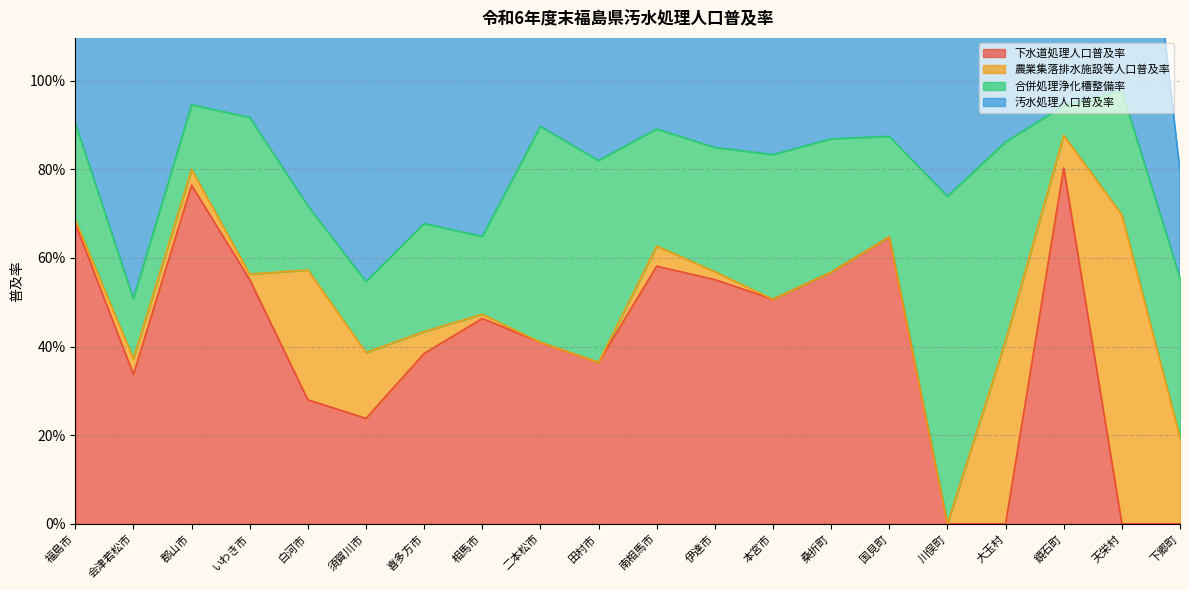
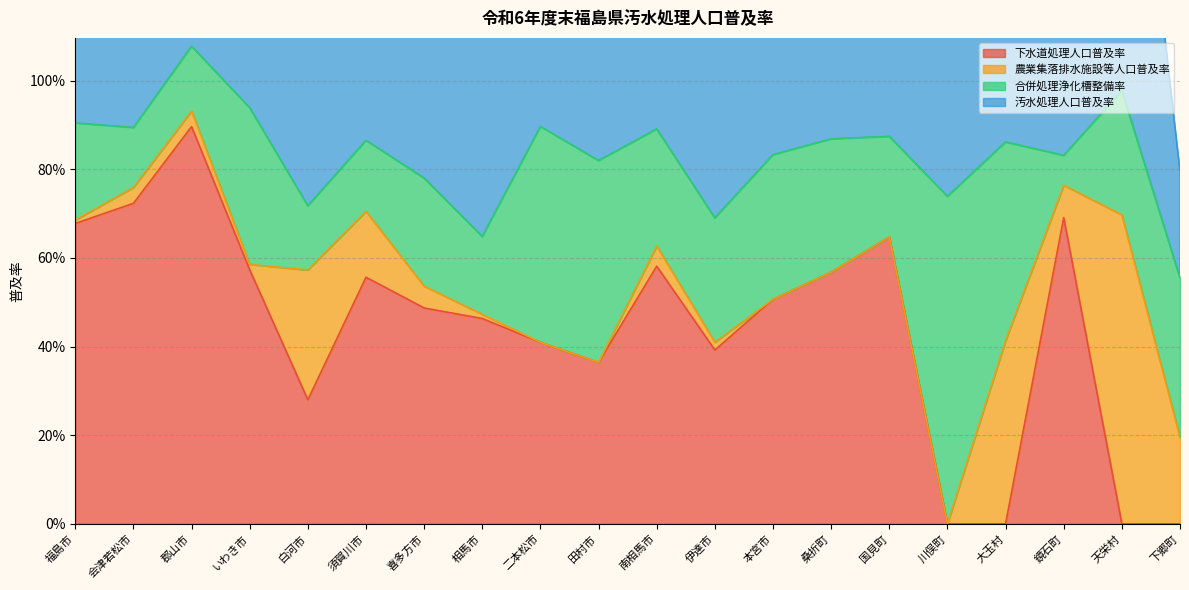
  {
    "下水道処理人口普及率": {
      "福島市": "68%",
-     "会津若松市": "34%",
-     "郡山市": "76%",
-     "いわき市": "55%",
+     "会津若松市": "72%",
+     "郡山市": "90%",
+     "いわき市": "57%",
      "白河市": "28%",
-     "須賀川市": "24%",
-     "喜多方市": "38%",
+     "須賀川市": "56%",
+     "喜多方市": "49%",
      "相馬市": "46%",
      "南相馬市": "58%",
-     "伊達市": "55%",
+     "伊達市": "39%",
      "大玉村": "0%",
-     "鏡石町": "80%",
+     "鏡石町": "69%",
      "天栄村": "0%",
      "下郷町": "0%"
    },
    "農業集落排水施設等人口普及率": {
      "福島市": "1%",
      "会津若松市": "4%",
      "郡山市": "4%",
      "いわき市": "1%",
      "白河市": "29%",
      "須賀川市": "15%",
      "喜多方市": "5%",
      "相馬市": "1%",
      "南相馬市": "5%",
      "伊達市": "2%",
      "大玉村": "41%",
      "鏡石町": "7%",
      "天栄村": "70%",
      "下郷町": "20%"
    },
    "合併処理浄化槽整備率": {
      "福島市": "22%",
      "会津若松市": "14%",
      "郡山市": "15%",
      "いわき市": "35%",
      "白河市": "14%",
      "須賀川市": "16%",
      "喜多方市": "24%",
      "相馬市": "18%",
      "二本松市": "49%",
      "田村市": "46%",
      "南相馬市": "26%",
      "伊達市": "28%",
      "本宮市": "33%",
      "桑折町": "30%",
      "国見町": "23%",
      "川俣町": "74%",
      "大玉村": "45%",
      "下郷町": "36%"
    },
    "汚水処理人口普及率": {
      "下郷町": "24%"
    }
  }
